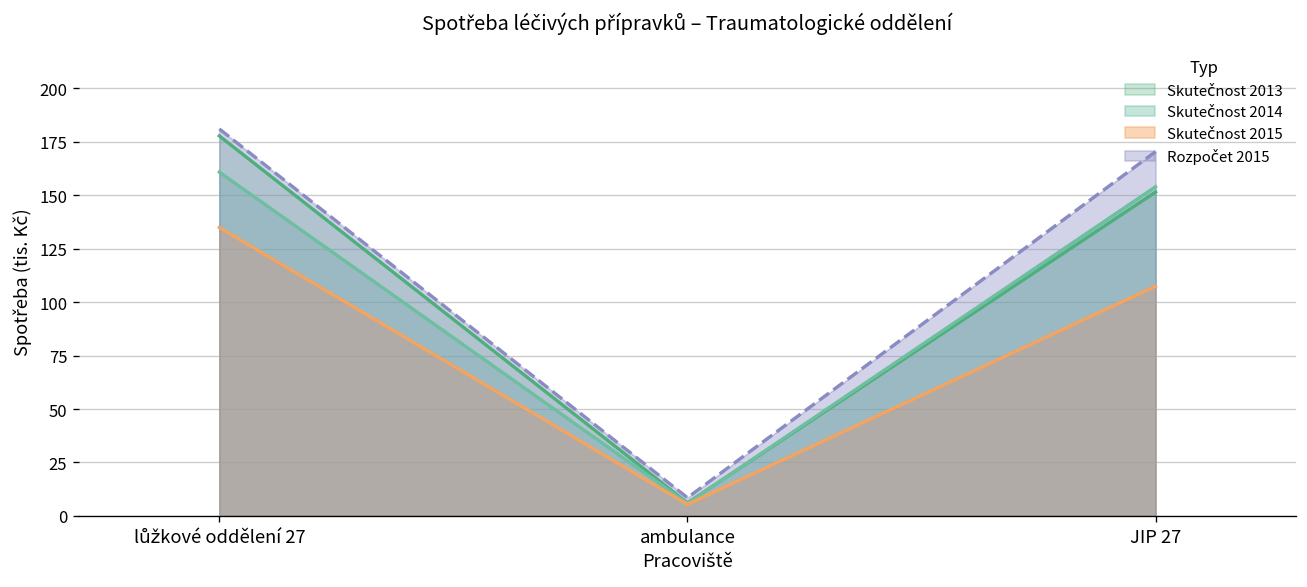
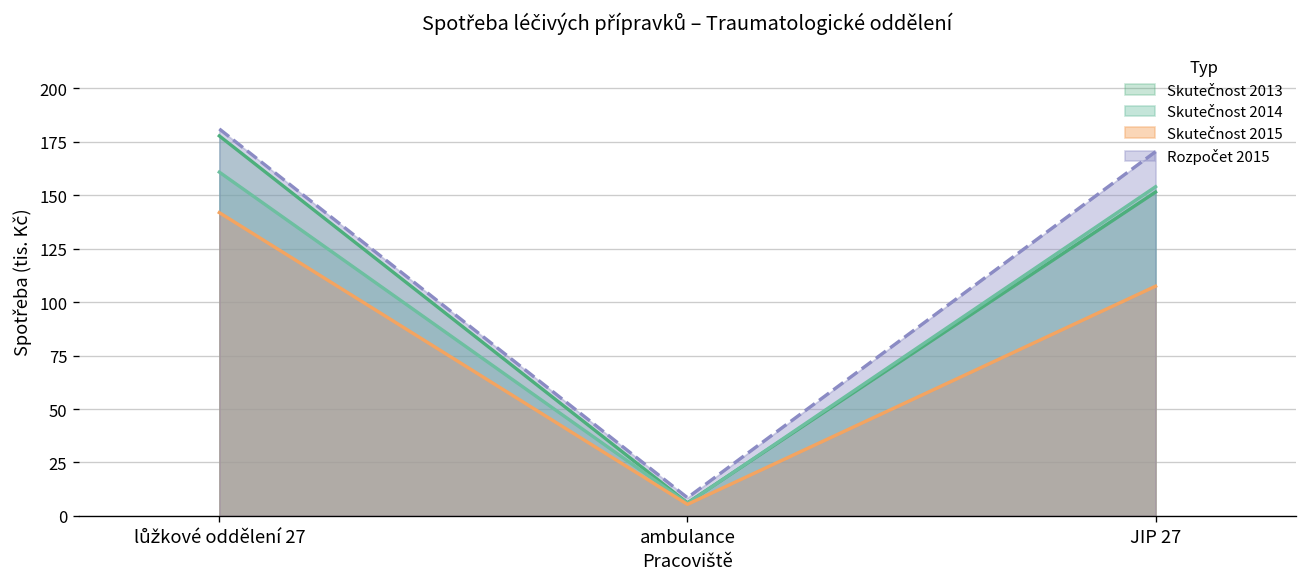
  {
    "Skutečnost 2015": {
-     "lůžkové oddělení 27": 135,
+     "lůžkové oddělení 27": 142,
      "JIP 27": 107
    }
  }
